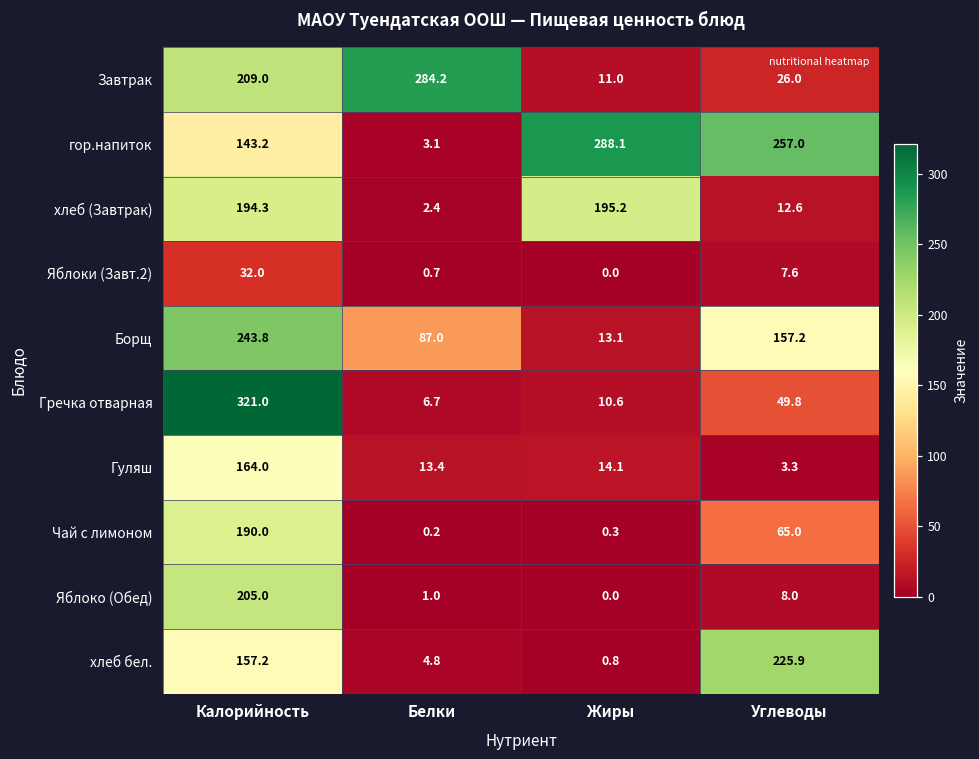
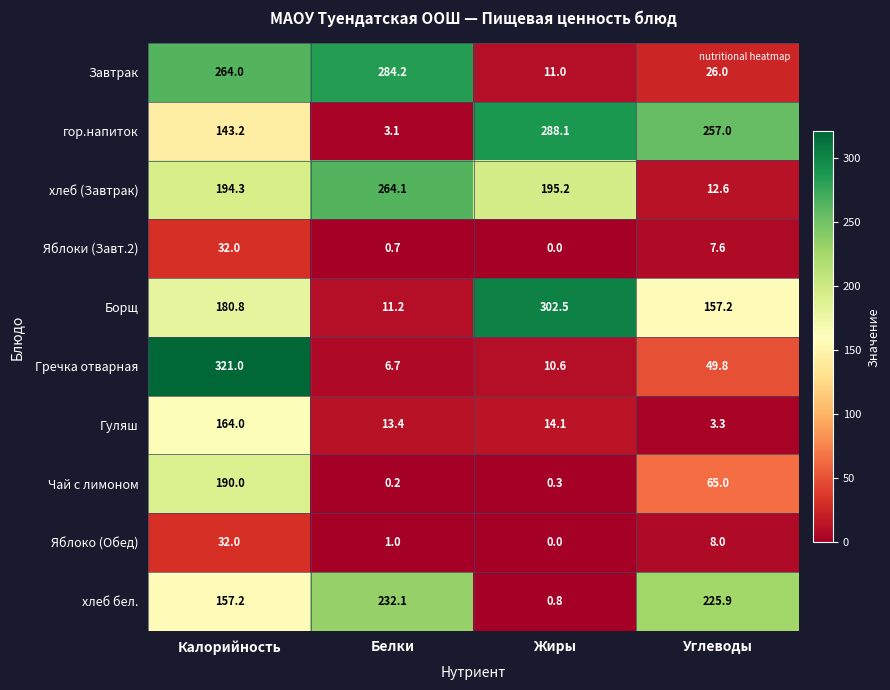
  {
    "Завтрак": {
-     "Калорийность": 209.0,
+     "Калорийность": 264.0,
      "Белки": 284.2,
      "Жиры": 11.0,
      "Углеводы": 26.0
    },
    "гор.напиток": {
      "Калорийность": 143.2,
      "Белки": 3.1,
      "Жиры": 288.1,
      "Углеводы": 257.0
    },
    "хлеб (Завтрак)": {
      "Калорийность": 194.3,
-     "Белки": 2.4,
+     "Белки": 264.1,
      "Жиры": 195.2,
      "Углеводы": 12.6
    },
    "Яблоки (Завт.2)": {
      "Калорийность": 32.0,
      "Белки": 0.7,
      "Жиры": 0.0,
      "Углеводы": 7.6
    },
    "Борщ": {
-     "Калорийность": 243.8,
-     "Белки": 87.0,
-     "Жиры": 13.1,
+     "Калорийность": 180.8,
+     "Белки": 11.2,
+     "Жиры": 302.5,
      "Углеводы": 157.2
    },
    "Гречка отварная": {
      "Калорийность": 321.0,
      "Белки": 6.7,
      "Жиры": 10.6,
      "Углеводы": 49.8
    },
    "Гуляш": {
      "Калорийность": 164.0,
      "Белки": 13.4,
      "Жиры": 14.1,
      "Углеводы": 3.3
    },
    "Чай с лимоном": {
      "Калорийность": 190.0,
      "Белки": 0.2,
      "Жиры": 0.3,
      "Углеводы": 65.0
    },
    "Яблоко (Обед)": {
-     "Калорийность": 205.0,
+     "Калорийность": 32.0,
      "Белки": 1.0,
      "Жиры": 0.0,
      "Углеводы": 8.0
    },
    "хлеб бел.": {
      "Калорийность": 157.2,
-     "Белки": 4.8,
+     "Белки": 232.1,
      "Жиры": 0.8,
      "Углеводы": 225.9
    }
  }
